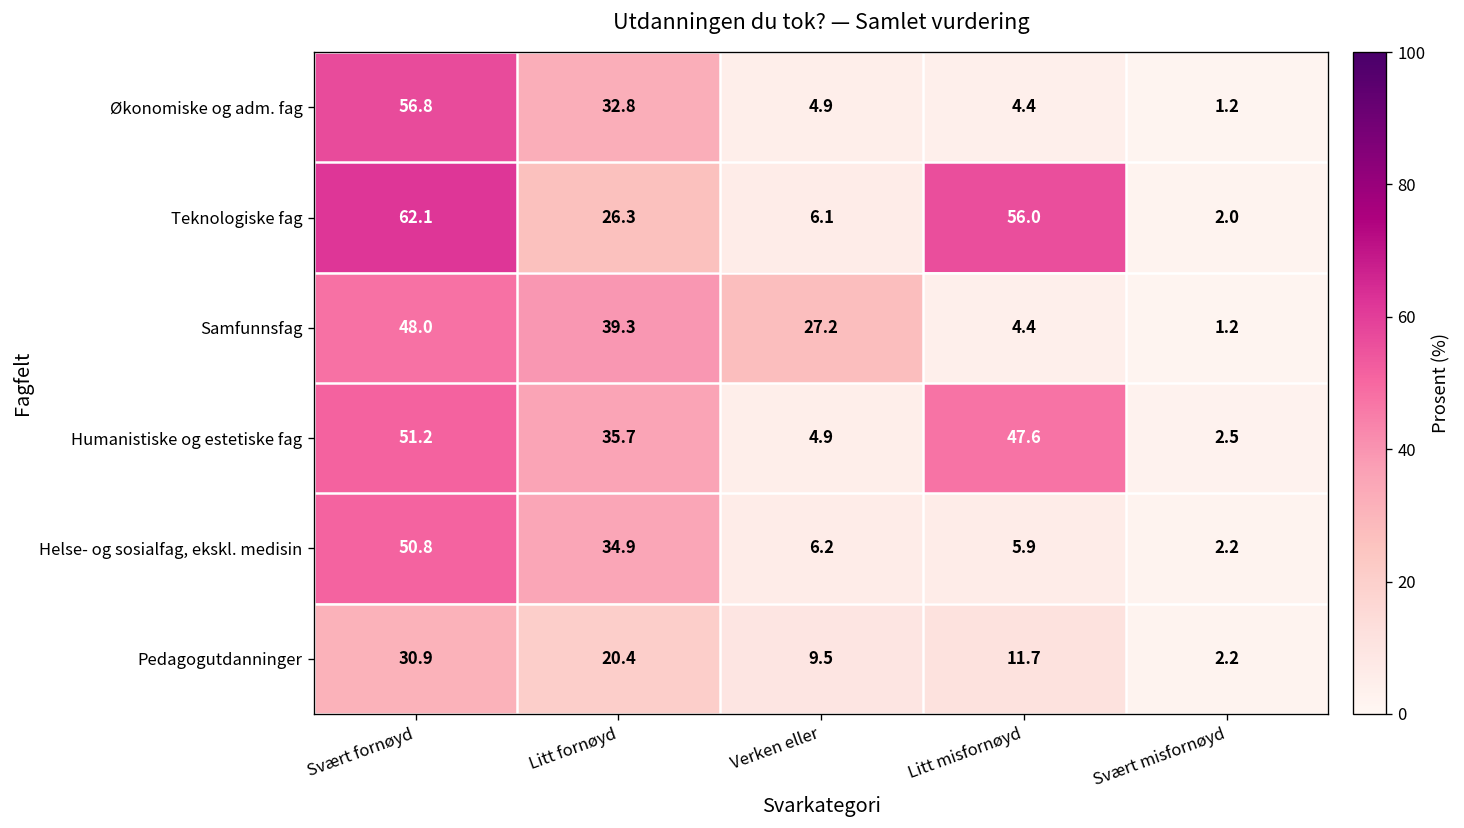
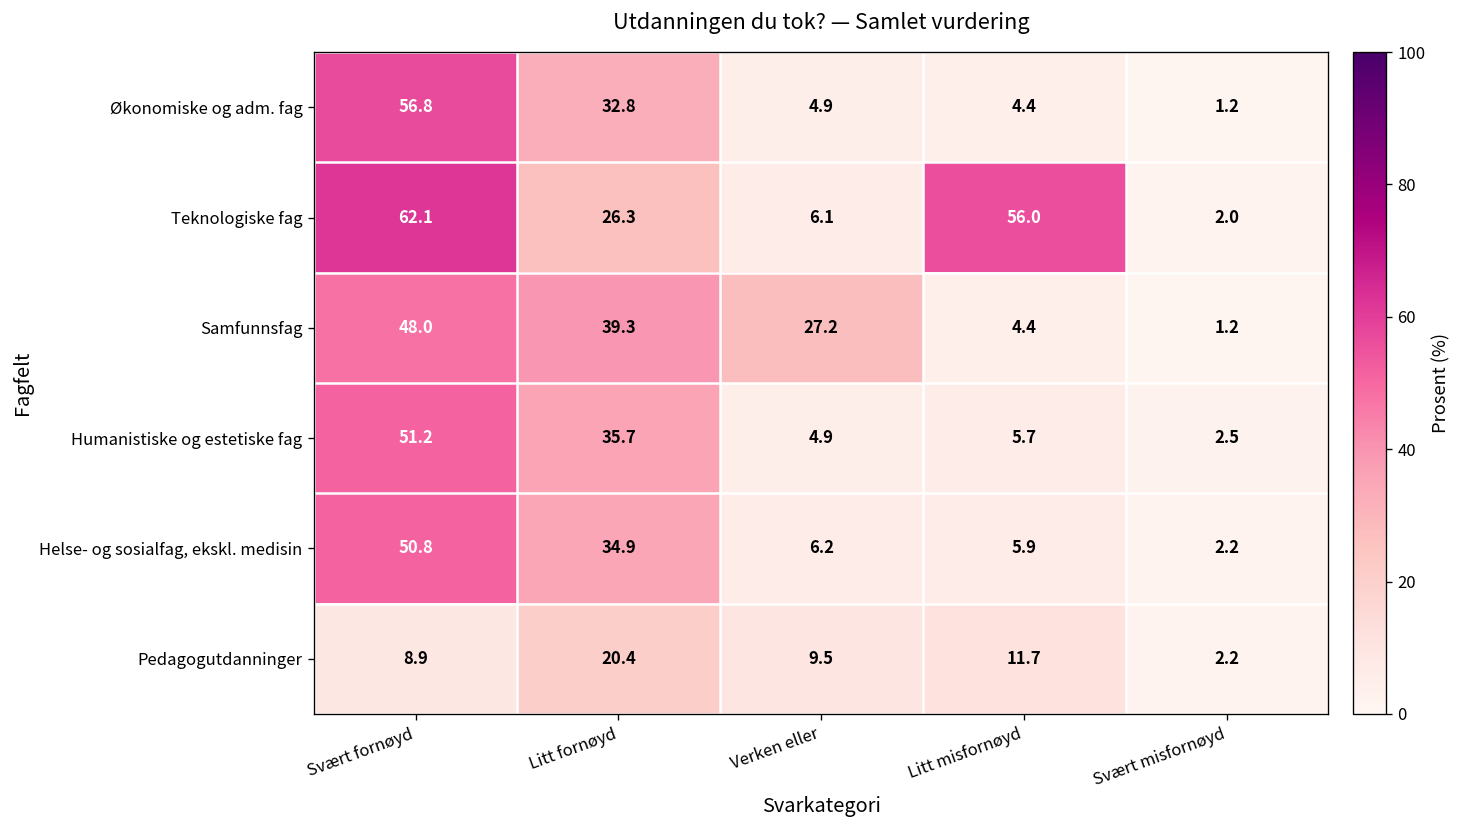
  {
    "Økonomiske og adm. fag": {
      "Svært fornøyd": 56.8,
      "Litt fornøyd": 32.8,
      "Verken eller": 4.9,
      "Litt misfornøyd": 4.4,
      "Svært misfornøyd": 1.2
    },
    "Teknologiske fag": {
      "Svært fornøyd": 62.1,
      "Litt fornøyd": 26.3,
      "Verken eller": 6.1,
      "Litt misfornøyd": 56.0,
      "Svært misfornøyd": 2.0
    },
    "Samfunnsfag": {
      "Svært fornøyd": 48.0,
      "Litt fornøyd": 39.3,
      "Verken eller": 27.2,
      "Litt misfornøyd": 4.4,
      "Svært misfornøyd": 1.2
    },
    "Humanistiske og estetiske fag": {
      "Svært fornøyd": 51.2,
      "Litt fornøyd": 35.7,
      "Verken eller": 4.9,
-     "Litt misfornøyd": 47.6,
+     "Litt misfornøyd": 5.7,
      "Svært misfornøyd": 2.5
    },
    "Helse- og sosialfag, ekskl. medisin": {
      "Svært fornøyd": 50.8,
      "Litt fornøyd": 34.9,
      "Verken eller": 6.2,
      "Litt misfornøyd": 5.9,
      "Svært misfornøyd": 2.2
    },
    "Pedagogutdanninger": {
-     "Svært fornøyd": 30.9,
+     "Svært fornøyd": 8.9,
      "Litt fornøyd": 20.4,
      "Verken eller": 9.5,
      "Litt misfornøyd": 11.7,
      "Svært misfornøyd": 2.2
    }
  }
